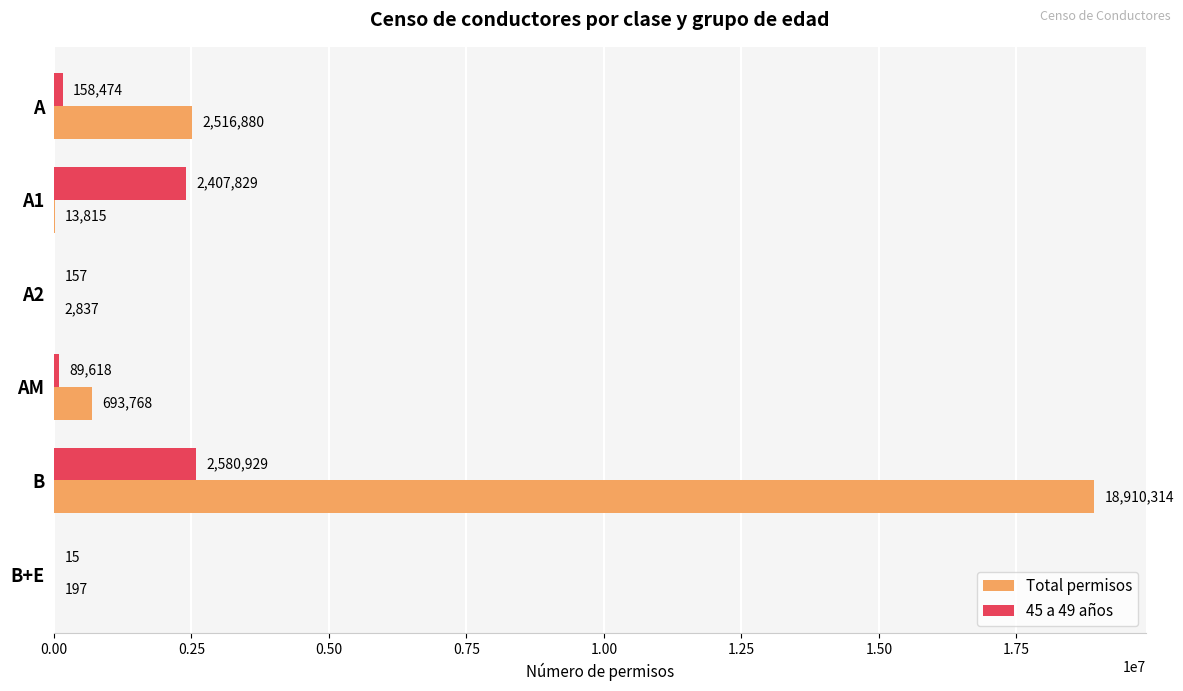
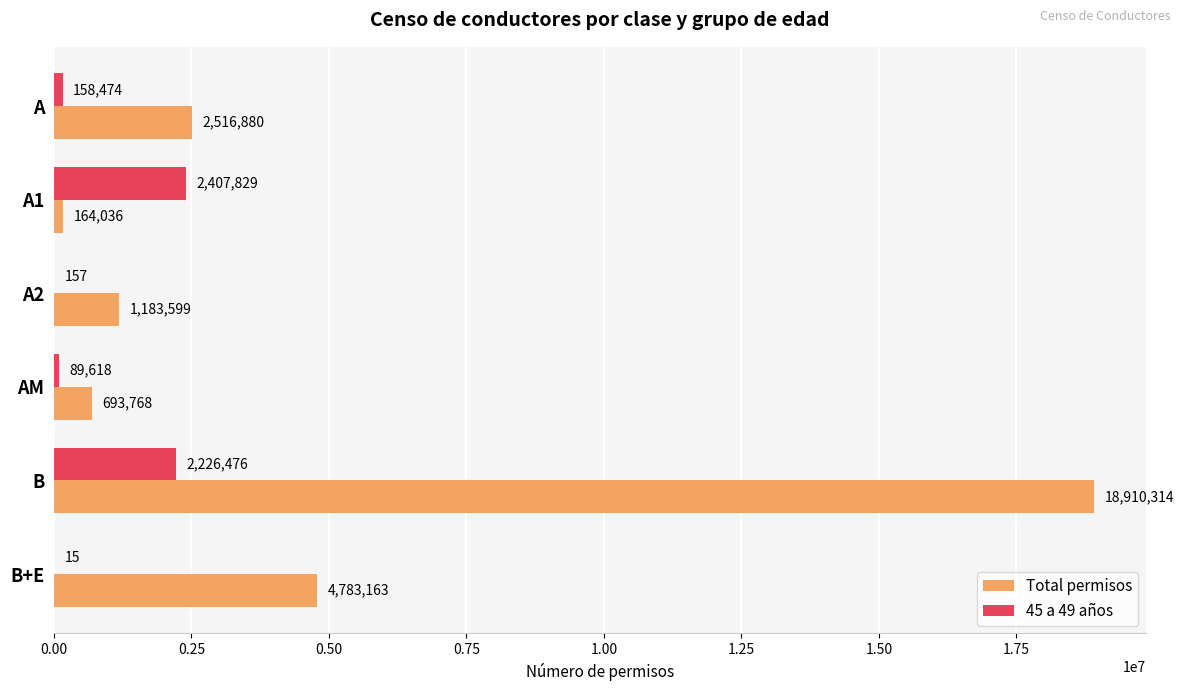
  {
    "Total permisos": {
      "A": "2,516,880",
-     "A1": "13,815",
-     "A2": "2,837",
+     "A1": "164,036",
+     "A2": "1,183,599",
      "AM": "693,768",
      "B": "18,910,314",
-     "B+E": "197"
+     "B+E": "4,783,163"
    },
    "45 a 49 años": {
      "A": "158,474",
      "A1": "2,407,829",
      "A2": "157",
      "AM": "89,618",
-     "B": "2,580,929",
+     "B": "2,226,476",
      "B+E": "15"
    }
  }
